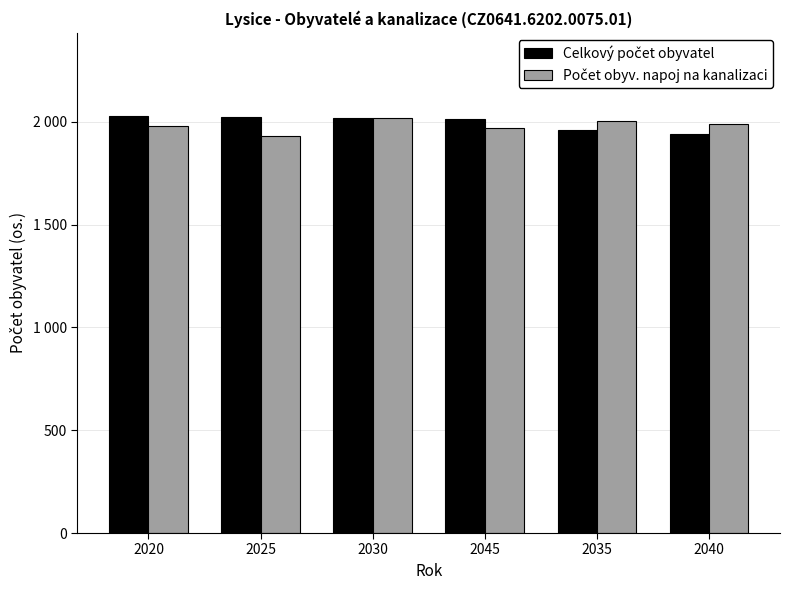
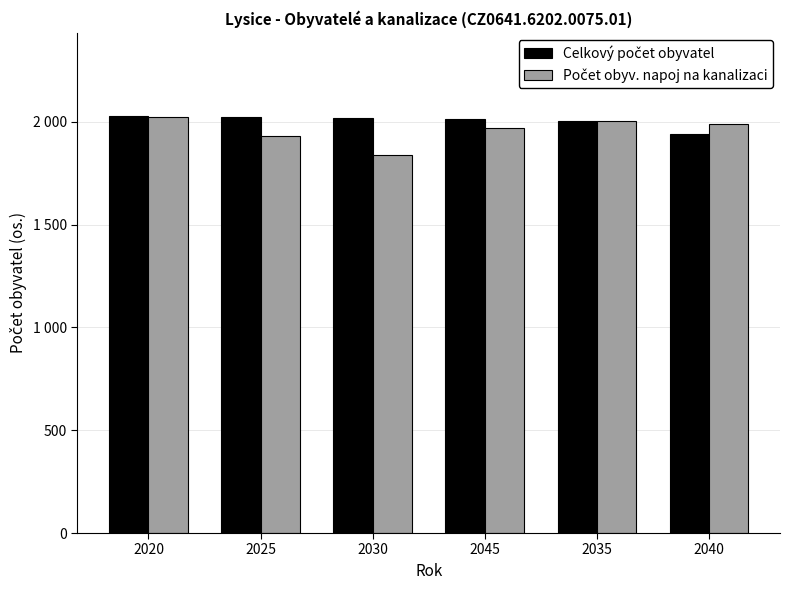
  {
    "Celkový počet obyvatel": {
      "2020": 2030,
      "2025": 2030,
      "2030": 2020,
      "2045": 2020,
-     "2035": 1960,
+     "2035": 2000,
      "2040": 1940
    },
    "Počet obyv. napoj na kanalizaci": {
-     "2020": 1980,
+     "2020": 2020,
      "2025": 1930,
-     "2030": 2020,
+     "2030": 1840,
      "2045": 1970,
      "2035": 2000,
      "2040": 1990
    }
  }
